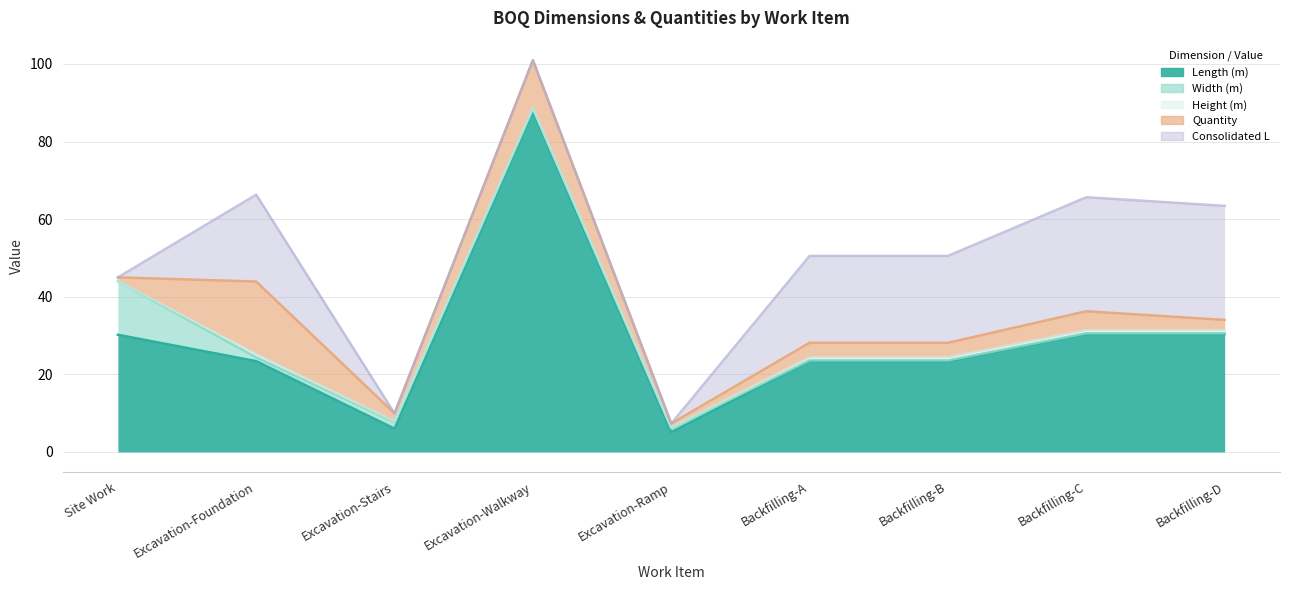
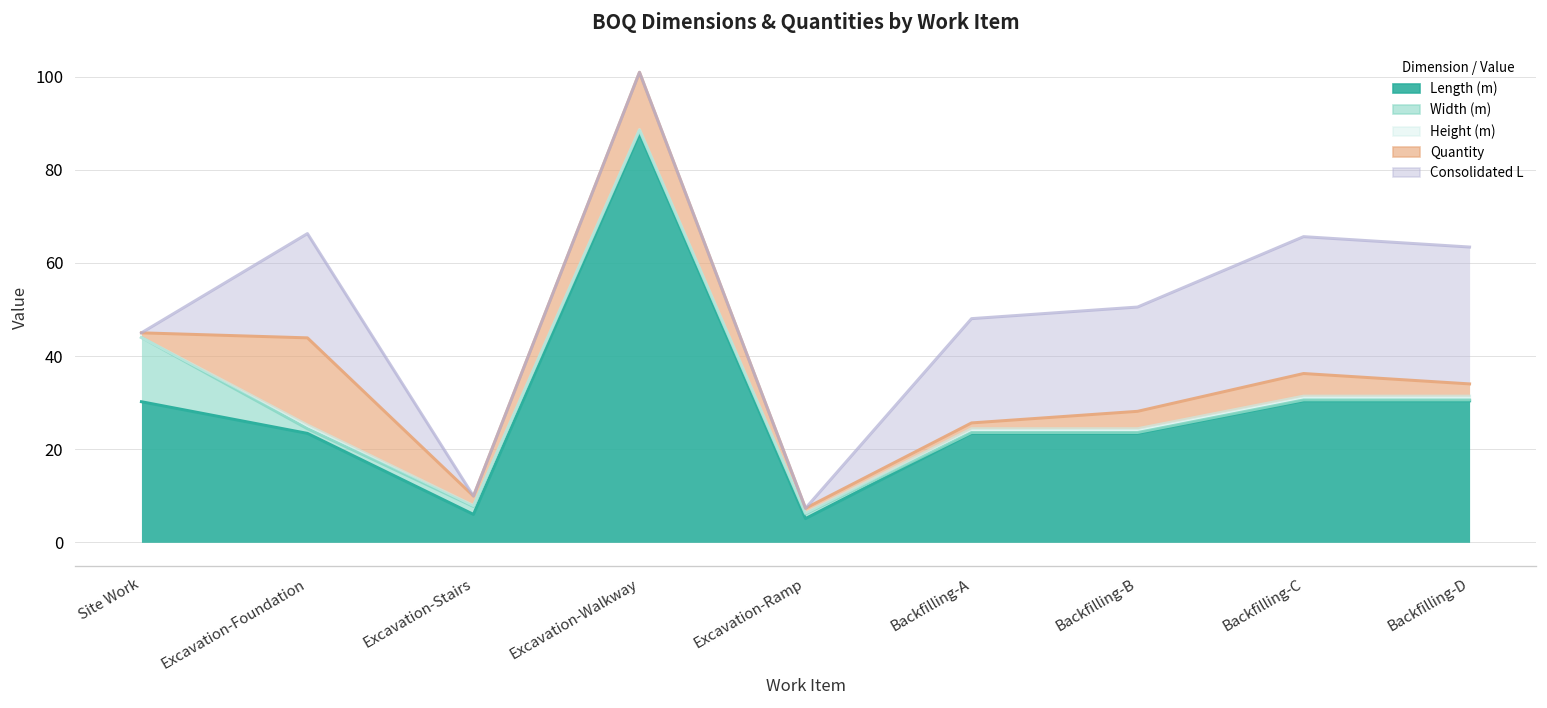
  {
    "Length (m)": {
      "Site Work": 30,
      "Excavation-Foundation": 23,
      "Excavation-Stairs": 6,
      "Excavation-Walkway": 88,
      "Excavation-Ramp": 5
    },
    "Quantity": {
      "Excavation-Foundation": 19,
-     "Backfilling-A": 4,
+     "Backfilling-A": 1,
      "Backfilling-B": 4,
      "Backfilling-C": 5,
      "Backfilling-D": 3
    }
  }
